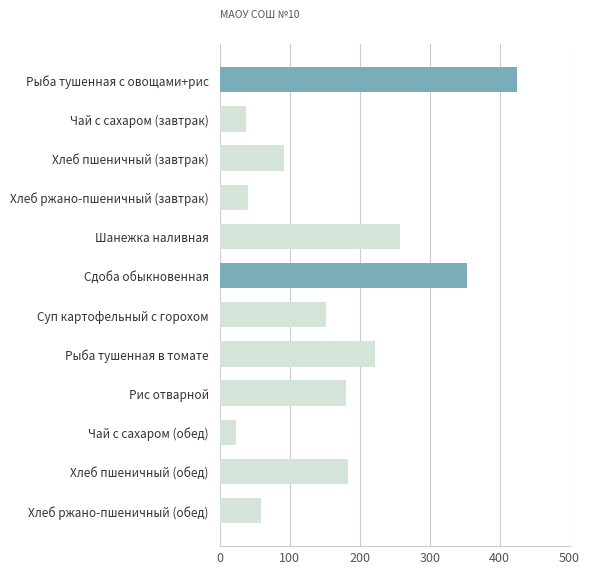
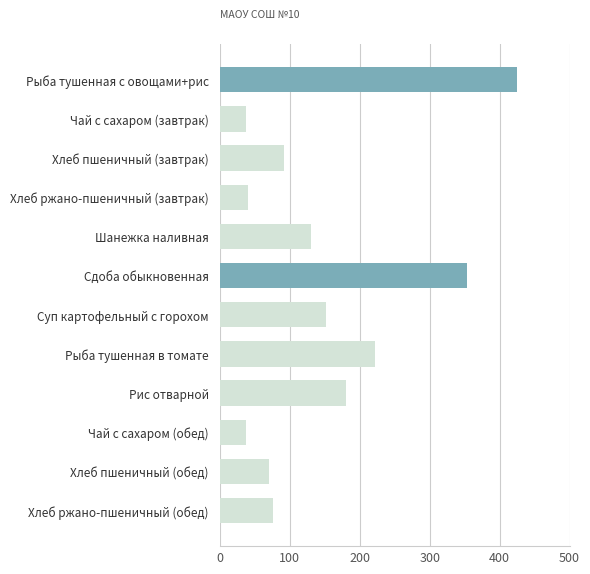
  {
    "Рыба тушенная с овощами+рис": 430,
    "Чай с сахаром (завтрак)": 40,
    "Хлеб пшеничный (завтрак)": 90,
    "Хлеб ржано-пшеничный (завтрак)": 40,
-   "Шанежка наливная": 260,
+   "Шанежка наливная": 130,
    "Сдоба обыкновенная": 350,
    "Суп картофельный с горохом": 150,
    "Рыба тушенная в томате": 220,
    "Рис отварной": 180,
-   "Чай с сахаром (обед)": 20,
-   "Хлеб пшеничный (обед)": 180,
-   "Хлеб ржано-пшеничный (обед)": 60
+   "Чай с сахаром (обед)": 40,
+   "Хлеб пшеничный (обед)": 70,
+   "Хлеб ржано-пшеничный (обед)": 80
  }
